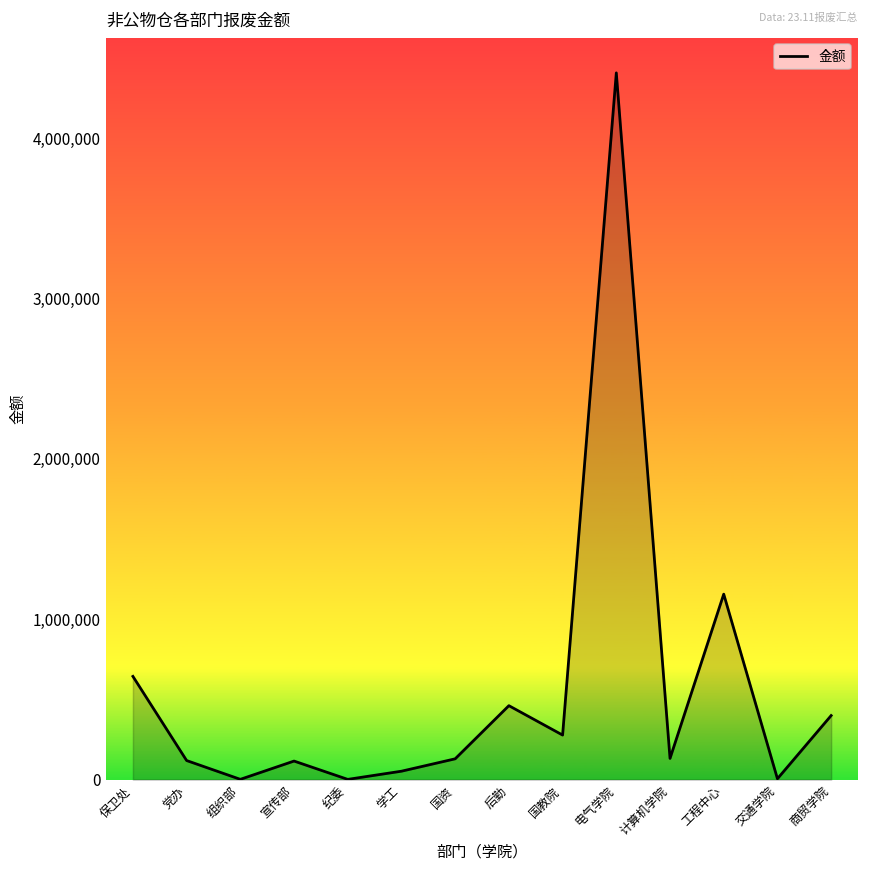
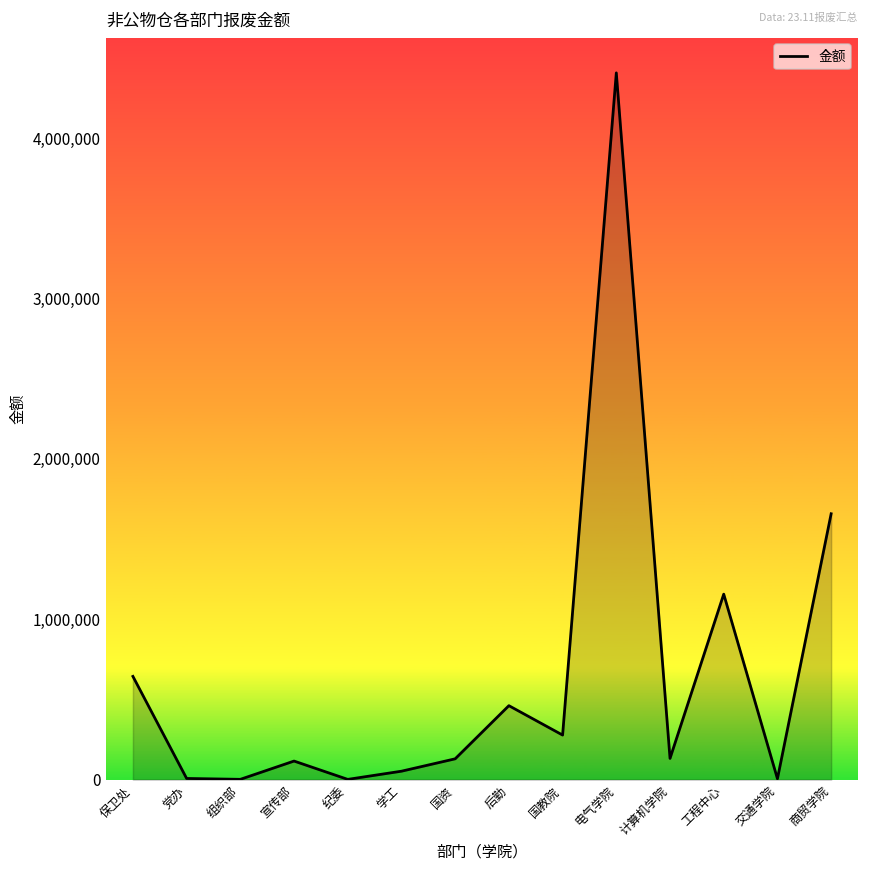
  {
    "保卫处": "640,000",
-   "党办": "120,000",
+   "党办": "10,000",
    "组织部": "0",
    "宣传部": "120,000",
    "纪委": "0",
    "学工": "50,000",
    "国资": "130,000",
    "后勤": "460,000",
    "国教院": "280,000",
    "电气学院": "4,410,000",
    "计算机学院": "130,000",
    "工程中心": "1,160,000",
    "交通学院": "10,000",
-   "商贸学院": "400,000"
+   "商贸学院": "1,660,000"
  }
